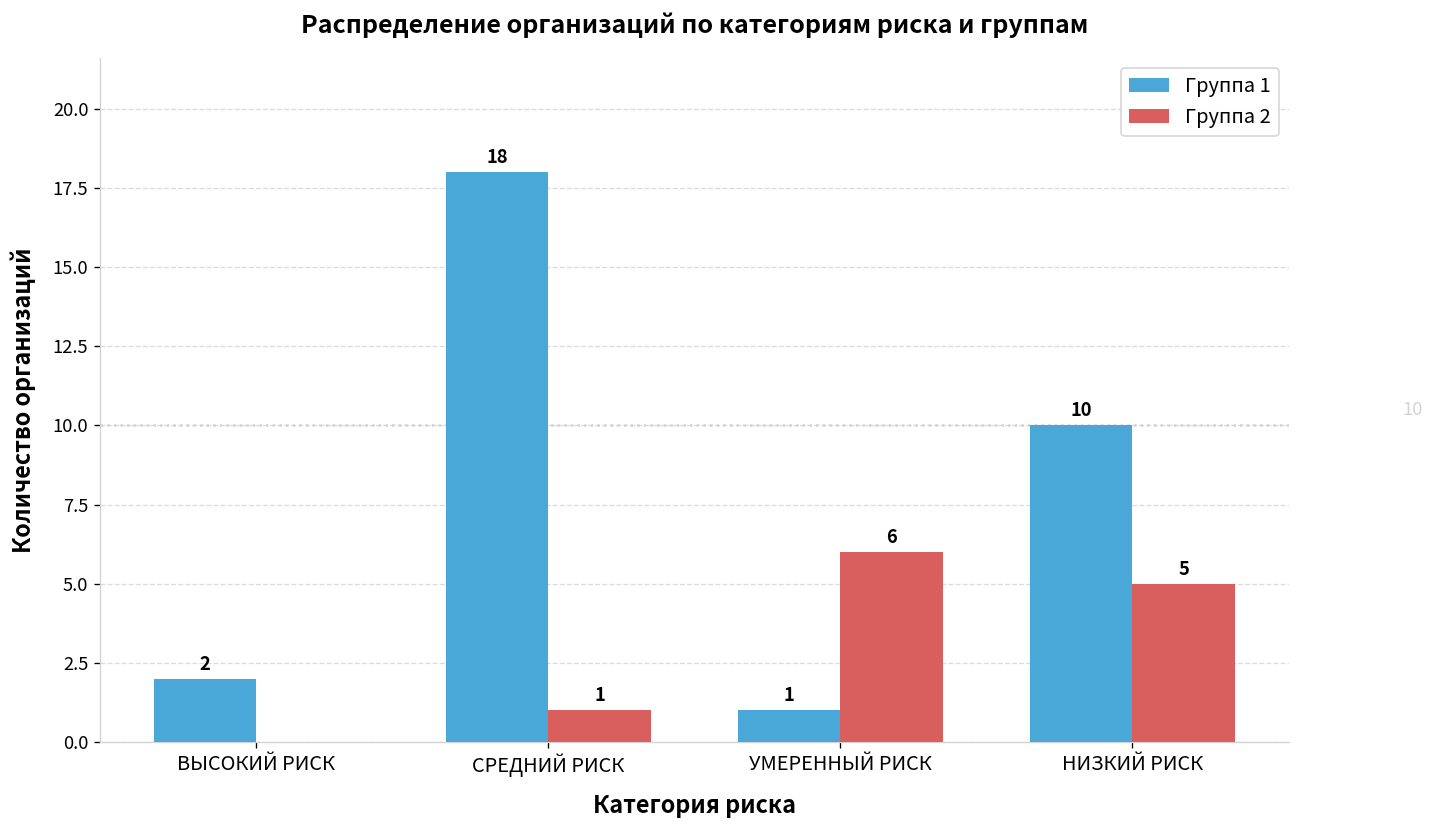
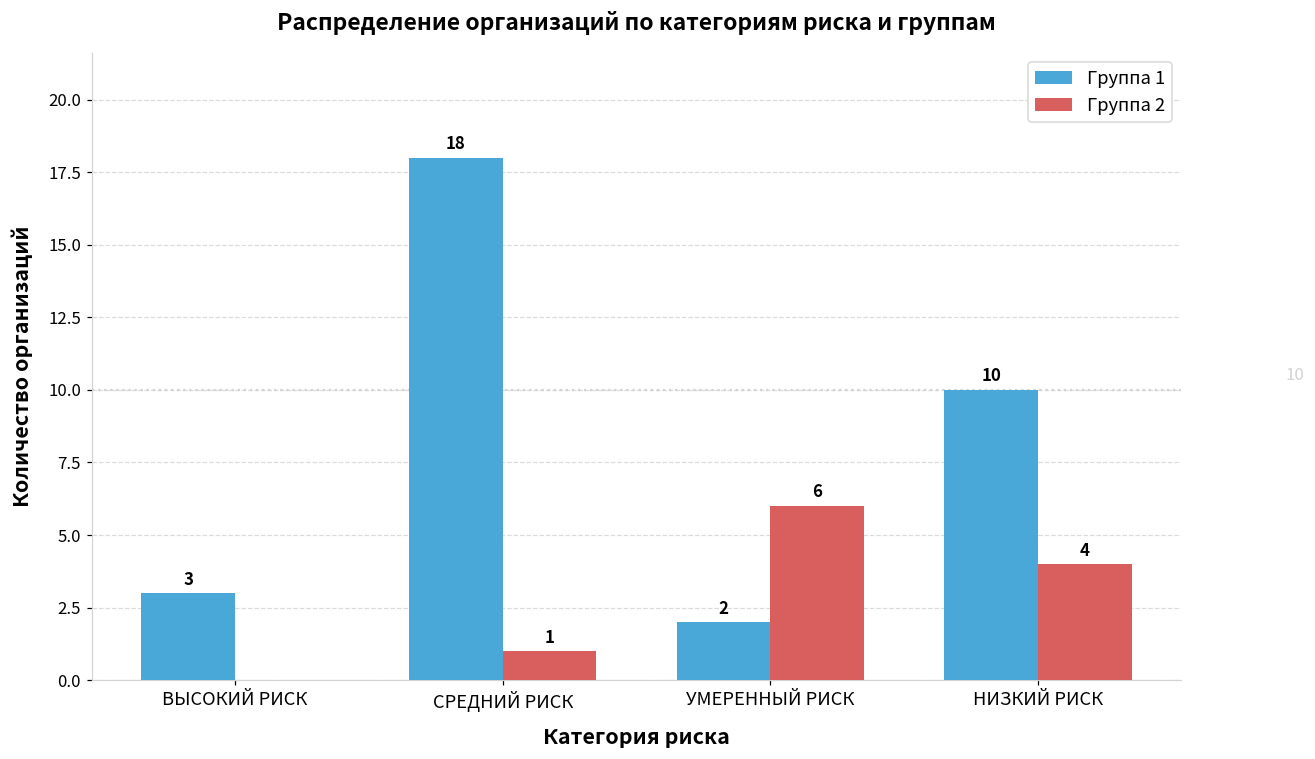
  {
    "Группа 1": {
-     "ВЫСОКИЙ РИСК": 2,
+     "ВЫСОКИЙ РИСК": 3,
      "СРЕДНИЙ РИСК": 18,
-     "УМЕРЕННЫЙ РИСК": 1,
+     "УМЕРЕННЫЙ РИСК": 2,
      "НИЗКИЙ РИСК": 10
    },
    "Группа 2": {
      "СРЕДНИЙ РИСК": 1,
      "УМЕРЕННЫЙ РИСК": 6,
-     "НИЗКИЙ РИСК": 5
+     "НИЗКИЙ РИСК": 4
    }
  }
